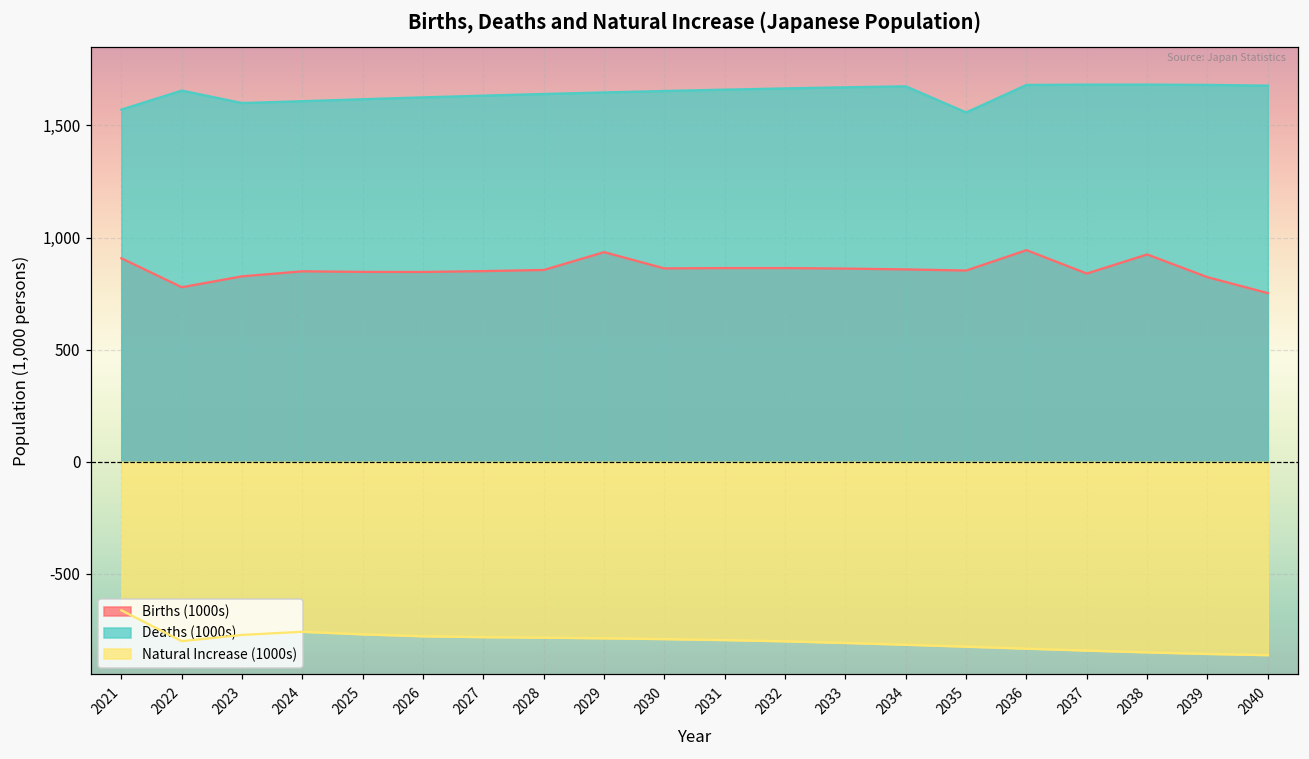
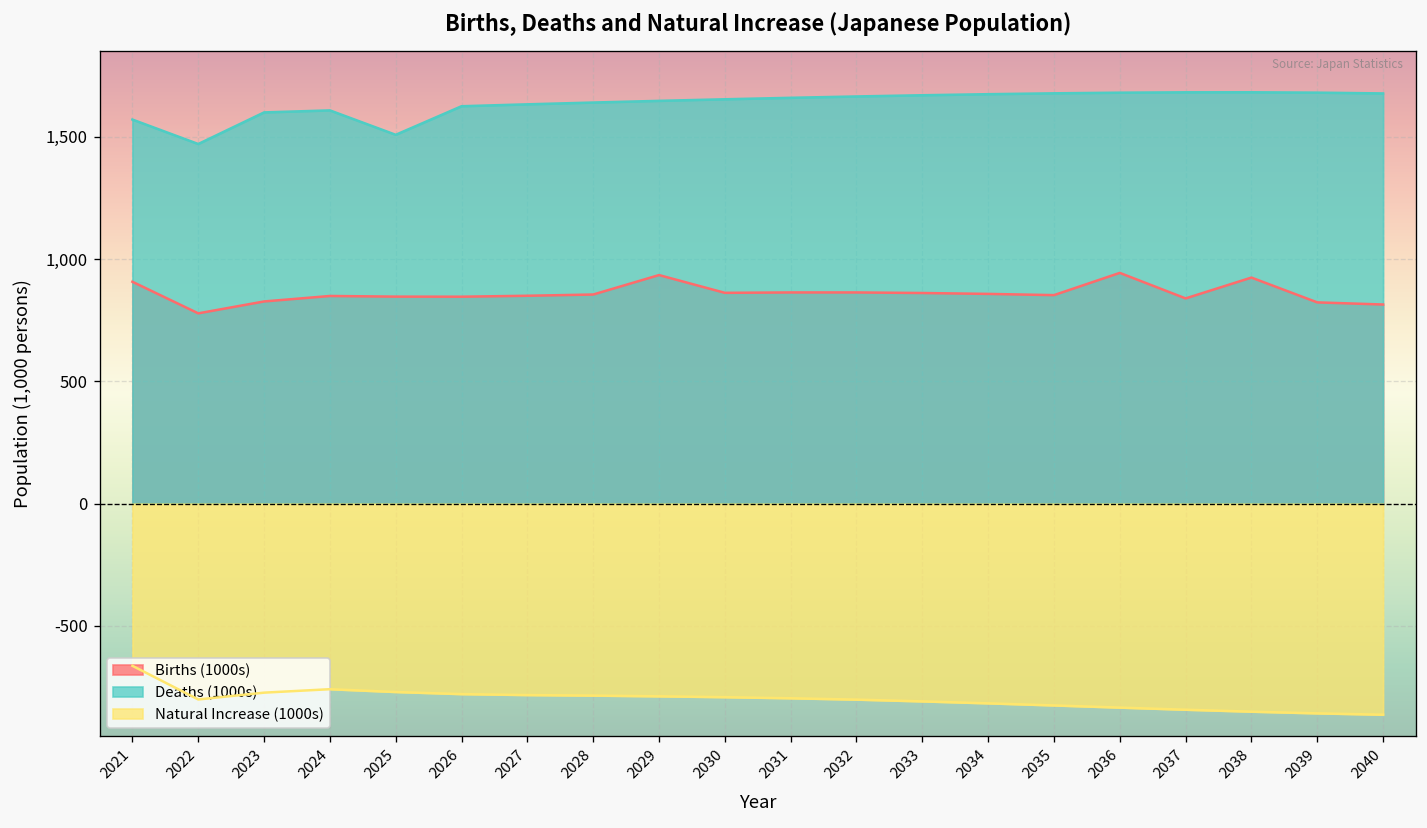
  {
    "Births (1000s)": {
      "2021": "910",
      "2022": "780",
      "2023": "830",
      "2024": "850",
      "2025": "850",
      "2026": "850",
      "2027": "850",
      "2028": "860",
      "2029": "930",
      "2030": "860",
      "2031": "860",
      "2032": "860",
      "2033": "860",
      "2034": "860",
      "2035": "850",
      "2036": "940",
      "2037": "840",
      "2038": "920",
      "2039": "820",
-     "2040": "750"
+     "2040": "810"
    },
    "Deaths (1000s)": {
      "2021": "1,570",
-     "2022": "1,660",
+     "2022": "1,470",
      "2023": "1,600",
      "2024": "1,610",
-     "2025": "1,620",
+     "2025": "1,510",
      "2026": "1,630",
      "2027": "1,630",
      "2028": "1,640",
      "2029": "1,650",
      "2030": "1,650",
      "2031": "1,660",
      "2032": "1,670",
      "2033": "1,670",
      "2034": "1,670",
-     "2035": "1,560",
+     "2035": "1,680",
      "2036": "1,680",
      "2037": "1,680",
      "2038": "1,680",
      "2039": "1,680",
      "2040": "1,680"
    }
  }
